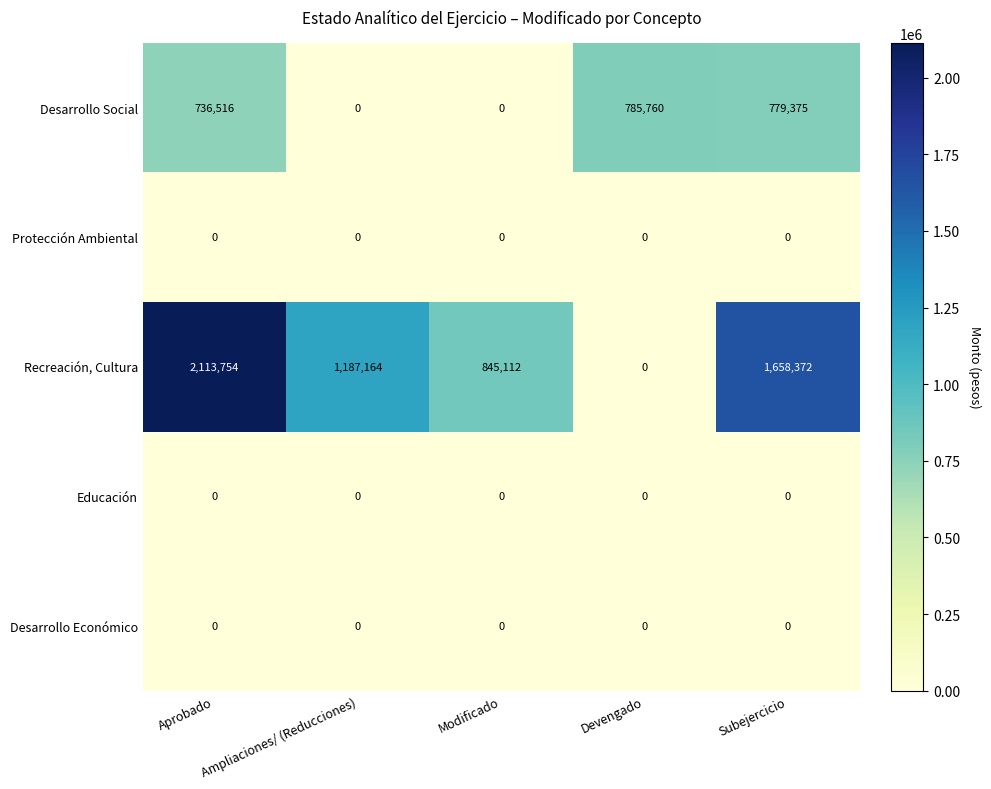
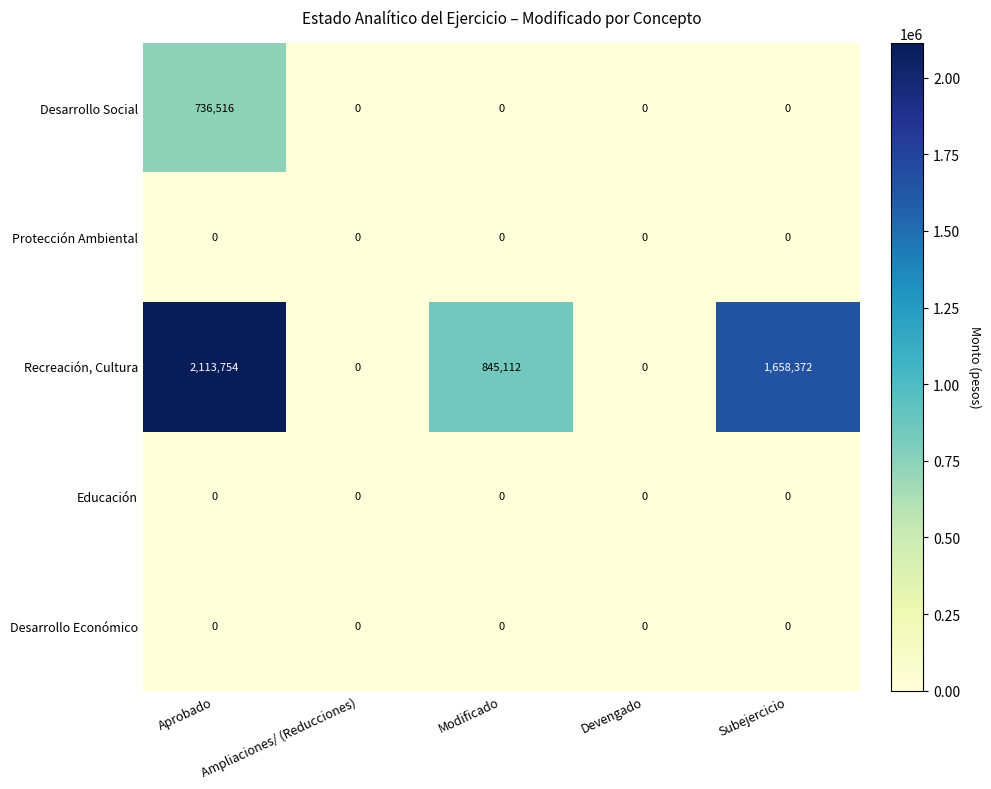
  {
    "Desarrollo Social": {
      "Aprobado": "736,516",
      "Ampliaciones/ (Reducciones)": "0",
      "Modificado": "0",
-     "Devengado": "785,760",
-     "Subejercicio": "779,375"
+     "Devengado": "0",
+     "Subejercicio": "0"
    },
    "Protección Ambiental": {
      "Aprobado": "0",
      "Ampliaciones/ (Reducciones)": "0",
      "Modificado": "0",
      "Devengado": "0",
      "Subejercicio": "0"
    },
    "Recreación, Cultura": {
      "Aprobado": "2,113,754",
-     "Ampliaciones/ (Reducciones)": "1,187,164",
+     "Ampliaciones/ (Reducciones)": "0",
      "Modificado": "845,112",
      "Devengado": "0",
      "Subejercicio": "1,658,372"
    },
    "Educación": {
      "Aprobado": "0",
      "Ampliaciones/ (Reducciones)": "0",
      "Modificado": "0",
      "Devengado": "0",
      "Subejercicio": "0"
    },
    "Desarrollo Económico": {
      "Aprobado": "0",
      "Ampliaciones/ (Reducciones)": "0",
      "Modificado": "0",
      "Devengado": "0",
      "Subejercicio": "0"
    }
  }
